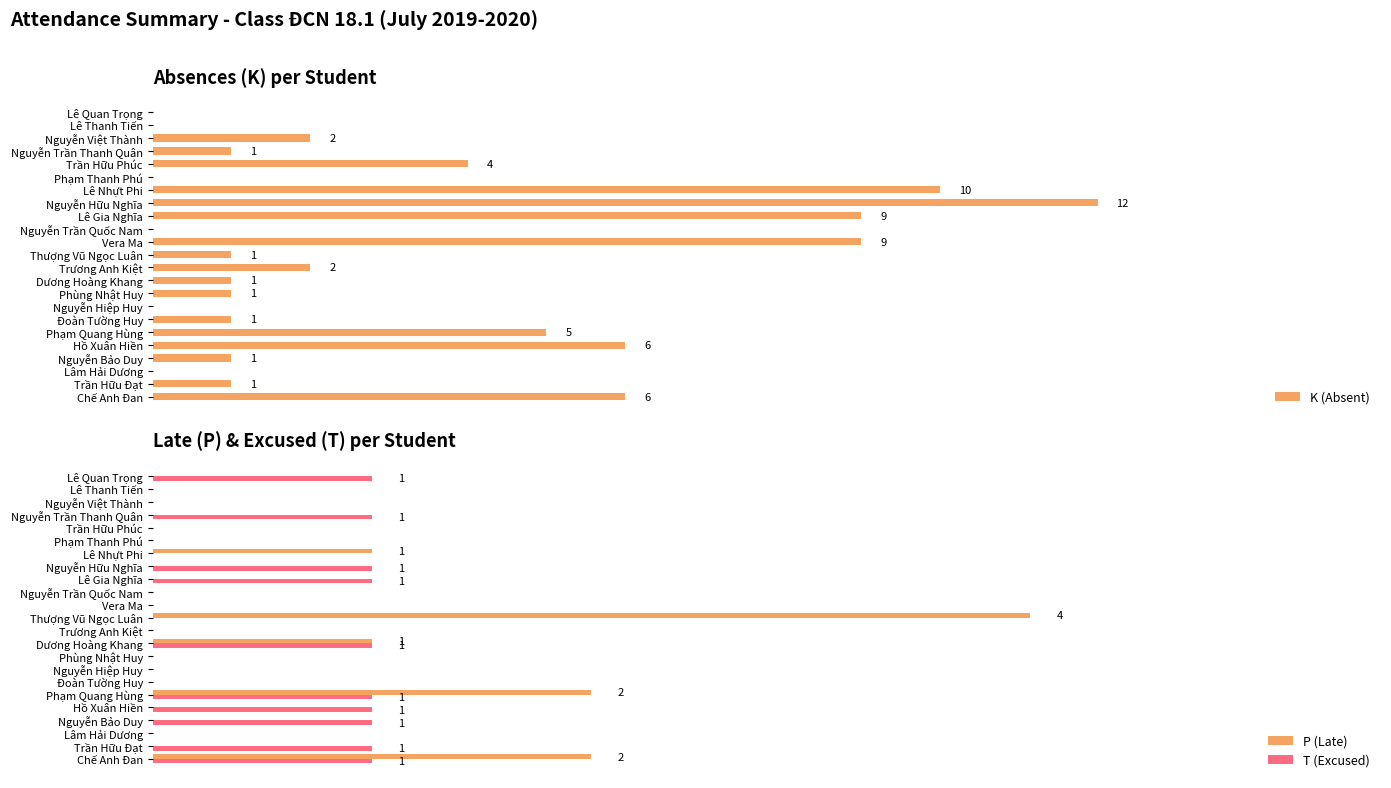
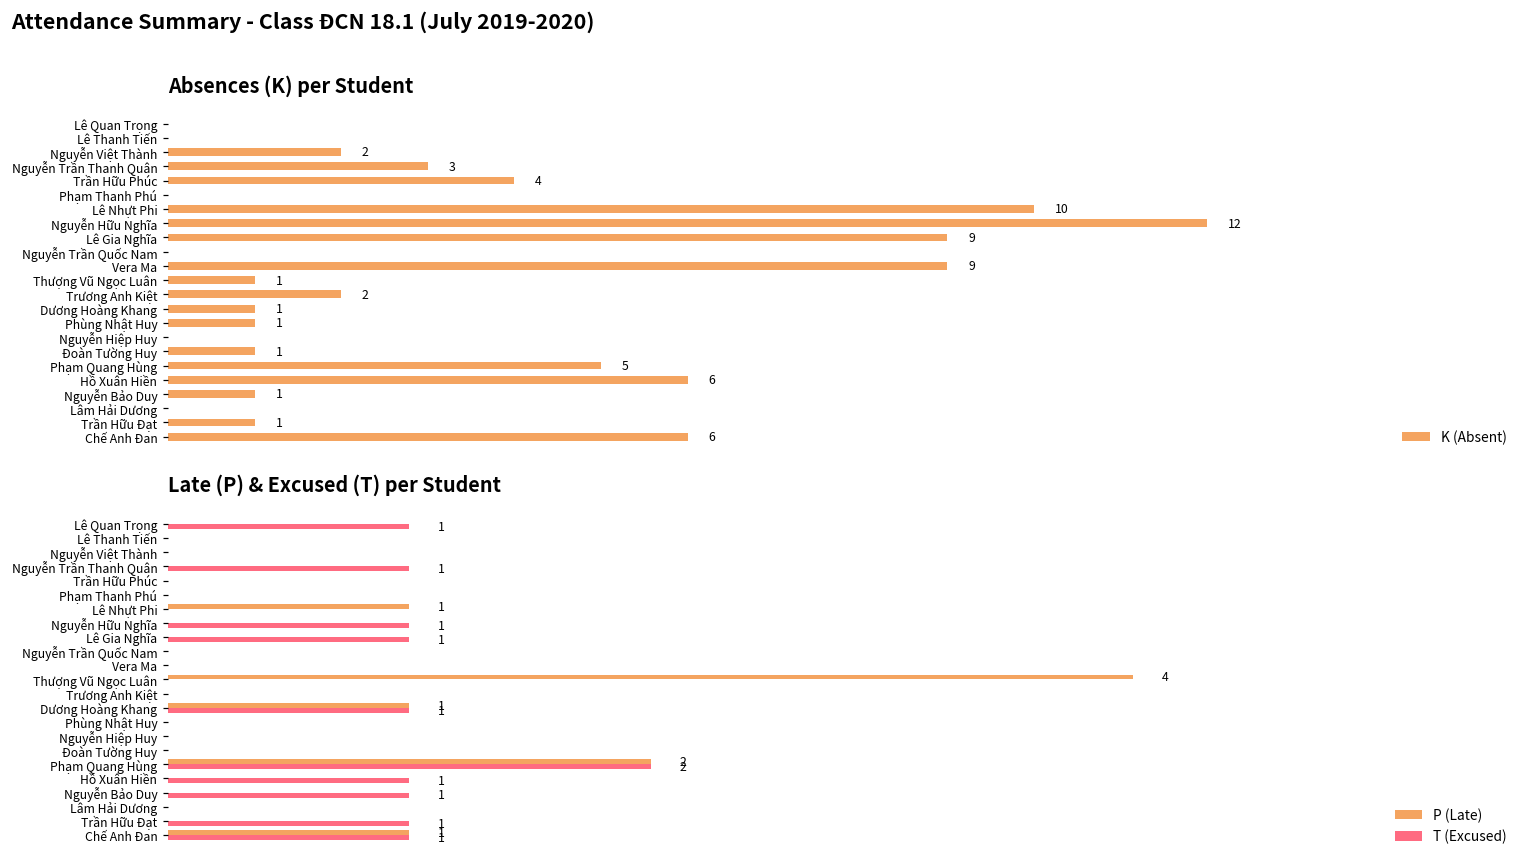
  {
    "Absences (K) per Student": {
      "Nguyễn Việt Thành": 2,
-     "Nguyễn Trần Thanh Quân": 1,
+     "Nguyễn Trần Thanh Quân": 3,
      "Trần Hữu Phúc": 4,
      "Lê Nhựt Phi": 10,
      "Nguyễn Hữu Nghĩa": 12,
      "Lê Gia Nghĩa": 9,
      "Vera Ma": 9,
      "Thượng Vũ Ngọc Luân": 1,
      "Trương Anh Kiệt": 2,
      "Dương Hoàng Khang": 1,
      "Phùng Nhật Huy": 1,
      "Đoàn Tường Huy": 1,
      "Phạm Quang Hùng": 5,
      "Hồ Xuân Hiền": 6,
      "Nguyễn Bảo Duy": 1,
      "Trần Hữu Đạt": 1,
      "Chế Anh Đan": 6
    },
    "Late (P) & Excused (T) per Student": {
      "P (Late)": {
-       "Chế Anh Đan": 2
+       "Chế Anh Đan": 1
      },
      "T (Excused)": {
-       "Phạm Quang Hùng": 1
+       "Phạm Quang Hùng": 2
      }
    }
  }
